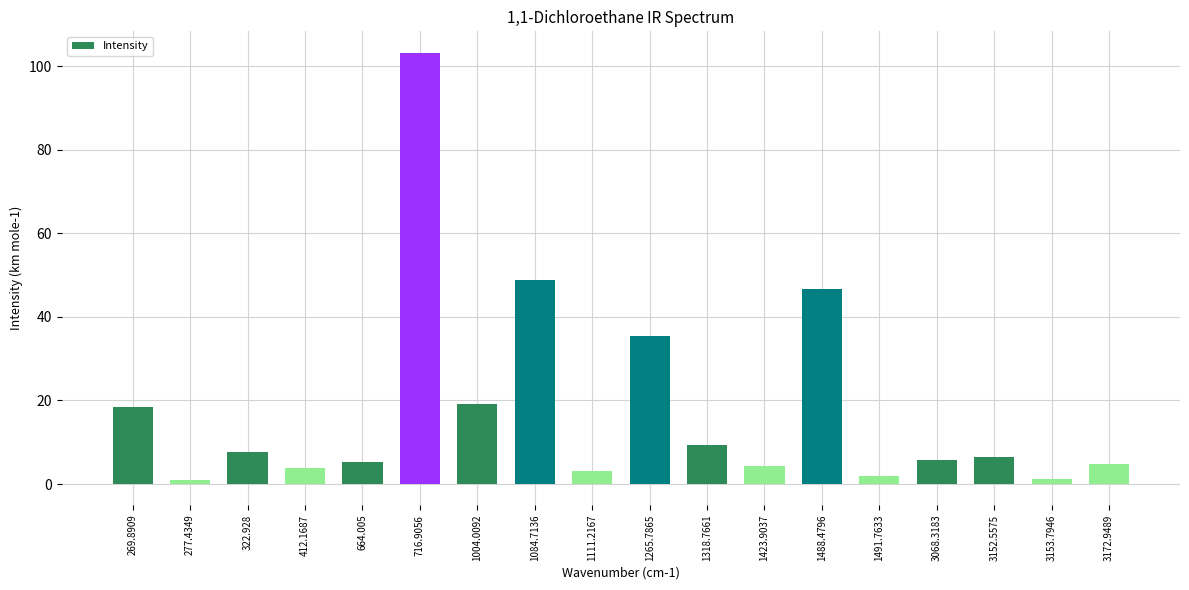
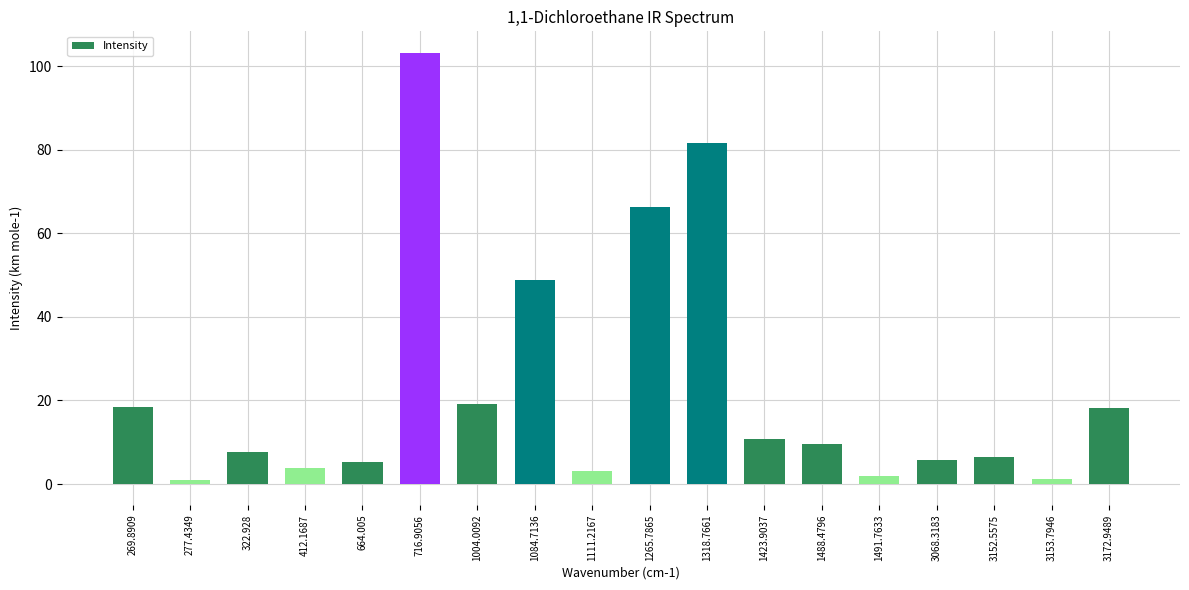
  {
    "269.8909": 18,
    "277.4349": 1,
    "322.928": 8,
    "412.1687": 4,
    "664.005": 5,
    "716.9056": 103,
    "1004.0092": 19,
    "1084.7136": 49,
    "1111.2167": 3,
-   "1265.7865": 35,
-   "1318.7661": 9,
-   "1423.9037": 4,
-   "1488.4796": 47,
+   "1265.7865": 66,
+   "1318.7661": 82,
+   "1423.9037": 11,
+   "1488.4796": 10,
    "1491.7633": 2,
    "3068.3183": 6,
    "3152.5575": 6,
    "3153.7946": 1,
-   "3172.9489": 5
+   "3172.9489": 18
  }
